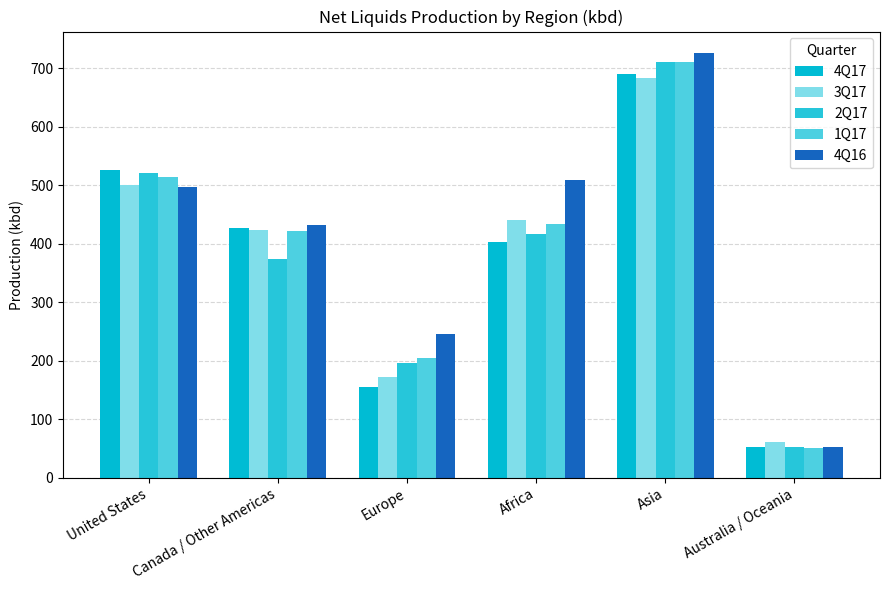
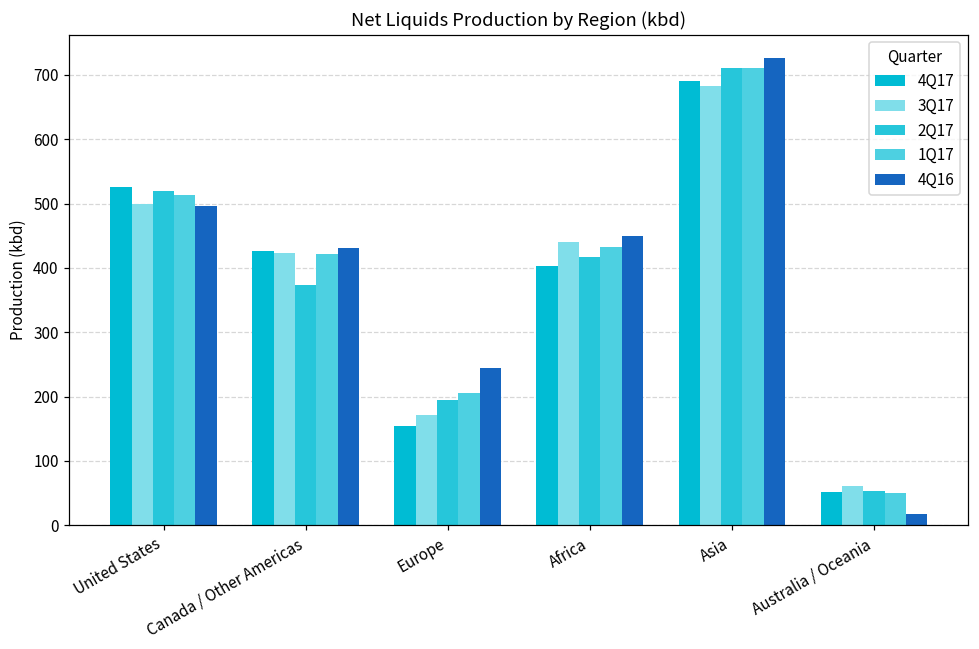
  {
    "4Q16": {
      "United States": 500,
      "Canada / Other Americas": 430,
      "Europe": 250,
-     "Africa": 510,
+     "Africa": 450,
      "Asia": 730,
-     "Australia / Oceania": 50
+     "Australia / Oceania": 20
    }
  }
